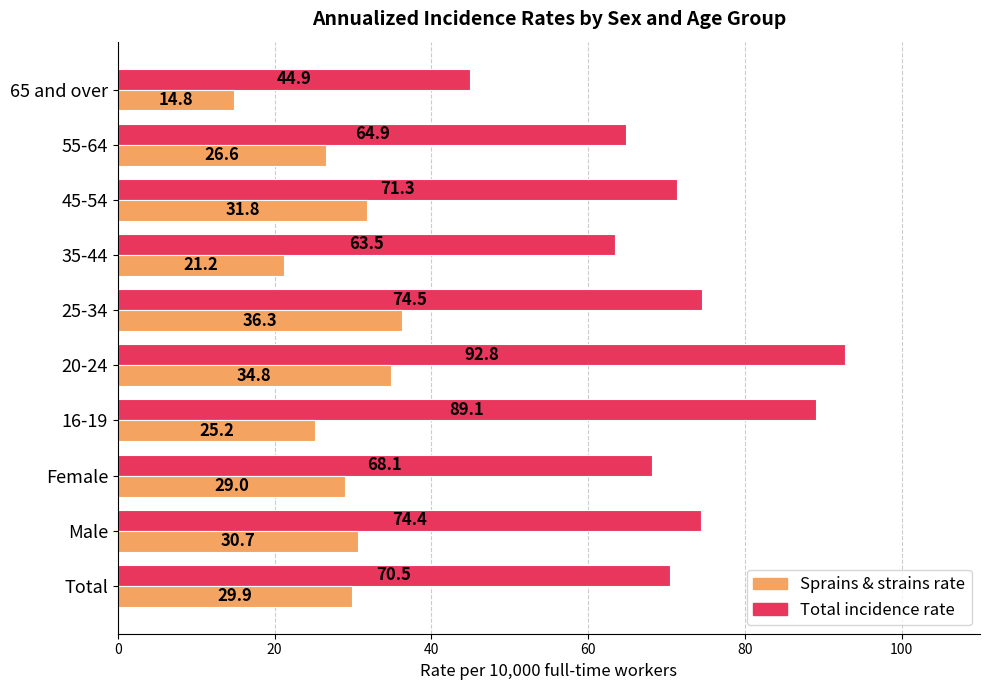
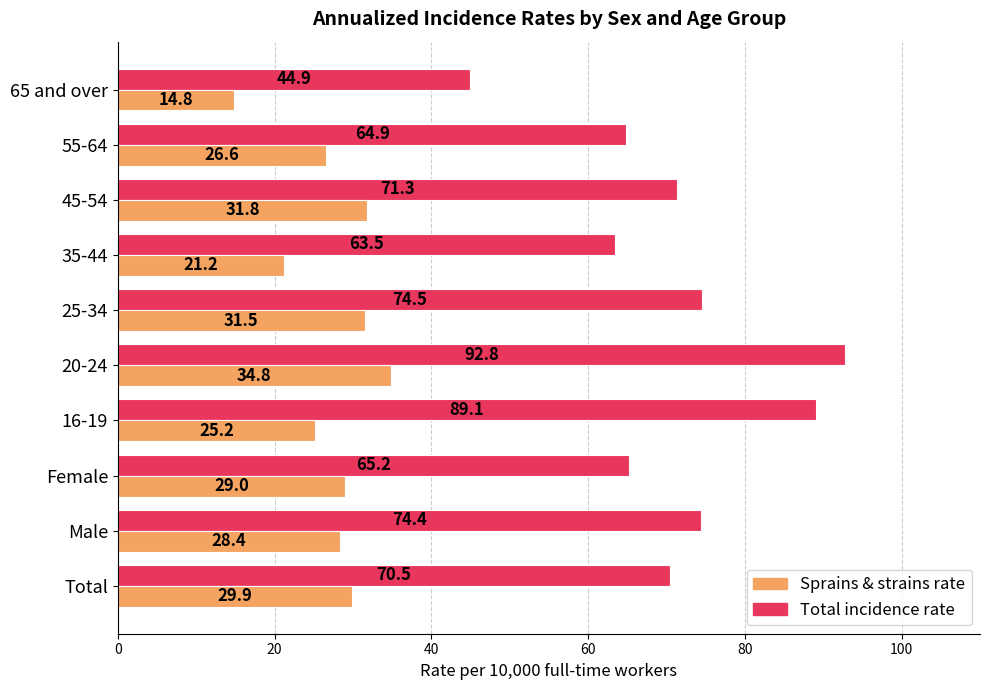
  {
    "Total incidence rate": {
      "65 and over": 44.9,
      "55-64": 64.9,
      "45-54": 71.3,
      "35-44": 63.5,
      "25-34": 74.5,
      "20-24": 92.8,
      "16-19": 89.1,
-     "Female": 68.1,
+     "Female": 65.2,
      "Male": 74.4,
      "Total": 70.5
    },
    "Sprains & strains rate": {
      "65 and over": 14.8,
      "55-64": 26.6,
      "45-54": 31.8,
      "35-44": 21.2,
-     "25-34": 36.3,
+     "25-34": 31.5,
      "20-24": 34.8,
      "16-19": 25.2,
      "Female": 29.0,
-     "Male": 30.7,
+     "Male": 28.4,
      "Total": 29.9
    }
  }
